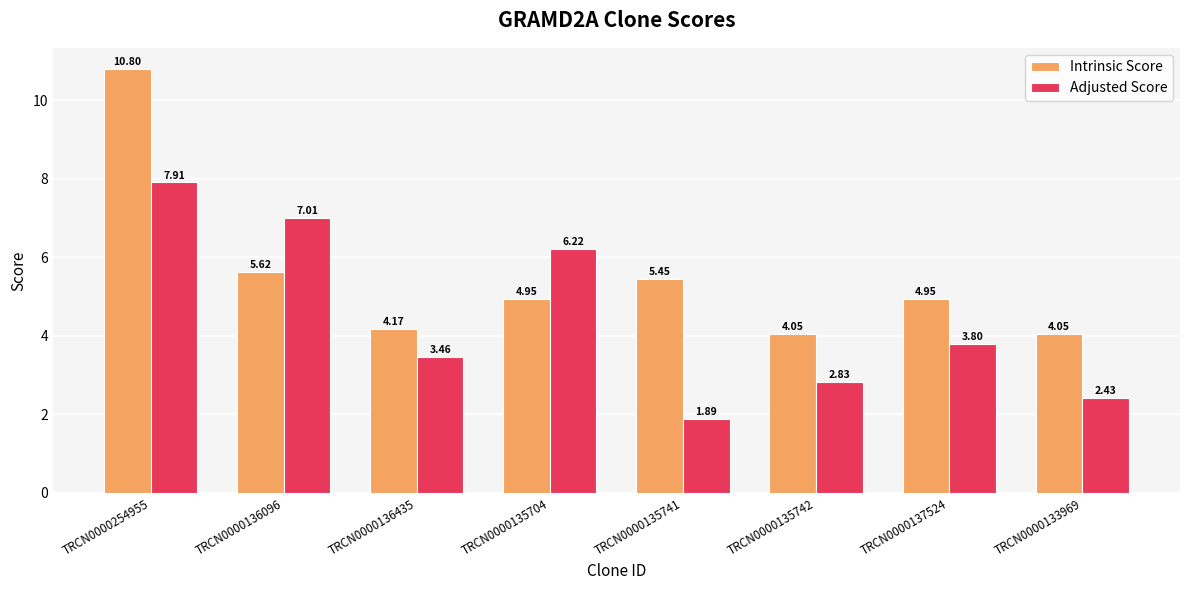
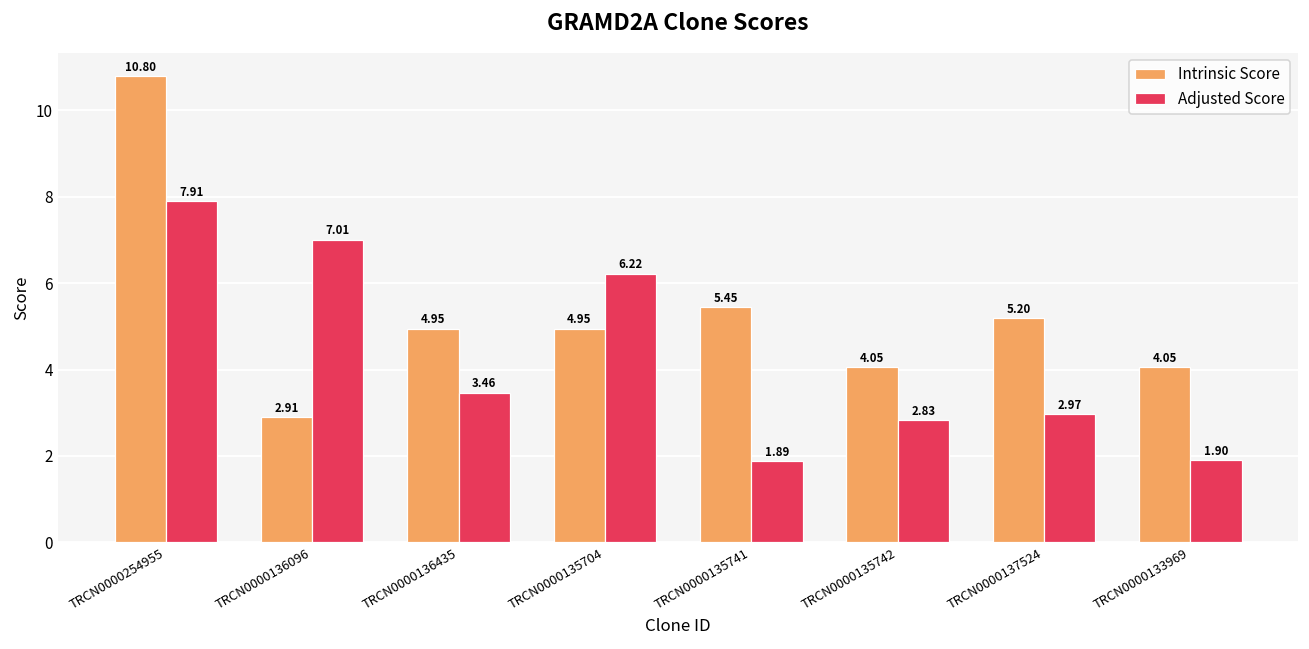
  {
    "Intrinsic Score": {
      "TRCN0000254955": 10.80,
-     "TRCN0000136096": 5.62,
-     "TRCN0000136435": 4.17,
+     "TRCN0000136096": 2.91,
+     "TRCN0000136435": 4.95,
      "TRCN0000135704": 4.95,
      "TRCN0000135741": 5.45,
      "TRCN0000135742": 4.05,
-     "TRCN0000137524": 4.95,
+     "TRCN0000137524": 5.20,
      "TRCN0000133969": 4.05
    },
    "Adjusted Score": {
      "TRCN0000254955": 7.91,
      "TRCN0000136096": 7.01,
      "TRCN0000136435": 3.46,
      "TRCN0000135704": 6.22,
      "TRCN0000135741": 1.89,
      "TRCN0000135742": 2.83,
-     "TRCN0000137524": 3.80,
-     "TRCN0000133969": 2.43
+     "TRCN0000137524": 2.97,
+     "TRCN0000133969": 1.90
    }
  }
